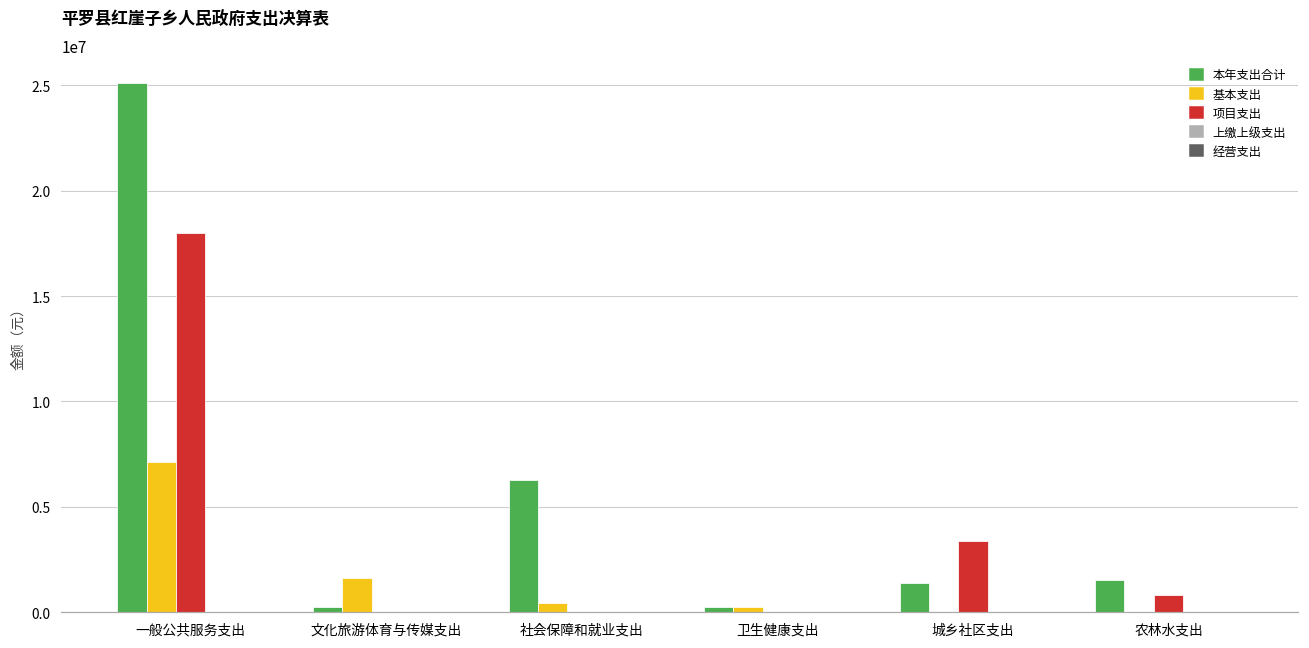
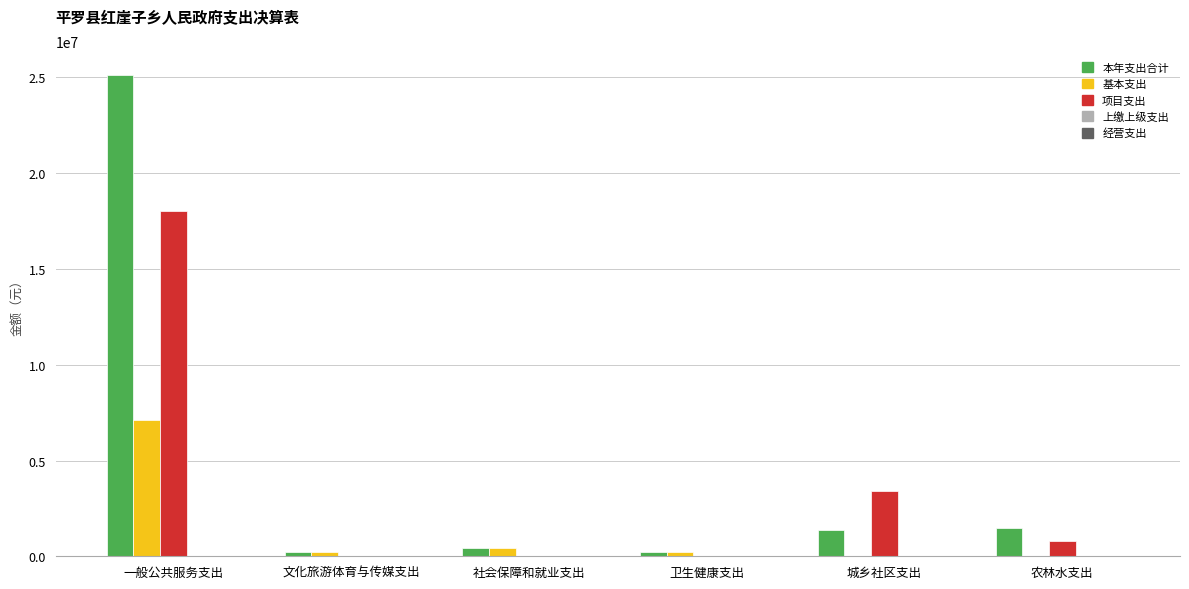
  {
    "本年支出合计": {
      "一般公共服务支出": 25100000,
      "文化旅游体育与传媒支出": 200000,
-     "社会保障和就业支出": 6300000,
+     "社会保障和就业支出": 400000,
      "卫生健康支出": 200000,
      "城乡社区支出": 1400000,
      "农林水支出": 1500000
    },
    "基本支出": {
      "一般公共服务支出": 7100000,
-     "文化旅游体育与传媒支出": 1600000,
+     "文化旅游体育与传媒支出": 200000,
      "社会保障和就业支出": 400000,
      "卫生健康支出": 200000,
      "城乡社区支出": 0,
      "农林水支出": 0
    },
    "项目支出": {
      "一般公共服务支出": 18000000,
      "文化旅游体育与传媒支出": 0,
      "社会保障和就业支出": 0,
      "卫生健康支出": 0,
      "城乡社区支出": 3400000,
      "农林水支出": 800000
    },
    "上缴上级支出": {
      "一般公共服务支出": 0,
      "文化旅游体育与传媒支出": 0,
      "社会保障和就业支出": 0,
      "卫生健康支出": 0,
      "城乡社区支出": 0,
      "农林水支出": 0
    },
    "经营支出": {
      "一般公共服务支出": 0,
      "文化旅游体育与传媒支出": 0,
      "社会保障和就业支出": 0,
      "卫生健康支出": 0,
      "城乡社区支出": 0,
      "农林水支出": 0
    }
  }
